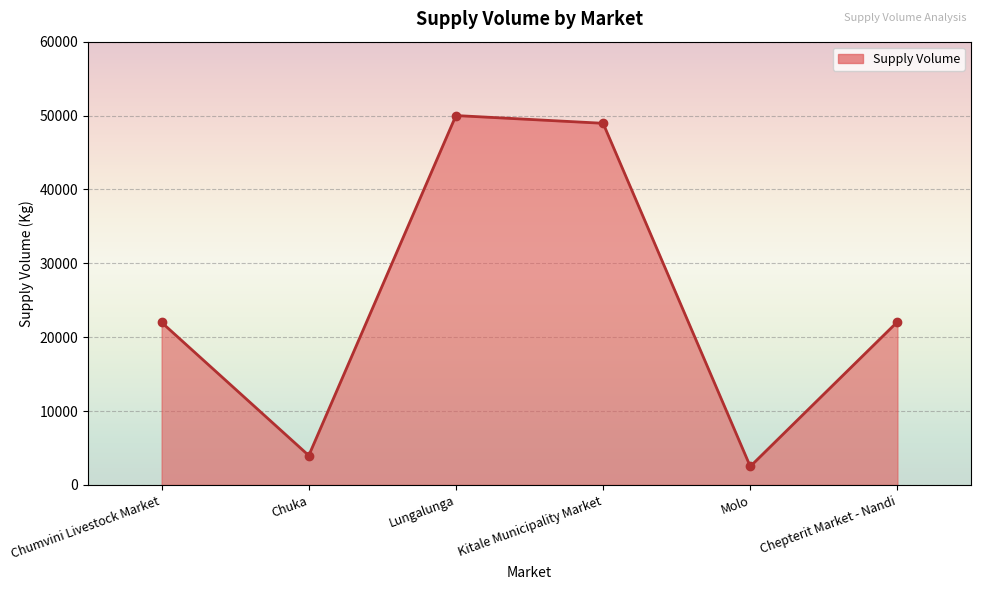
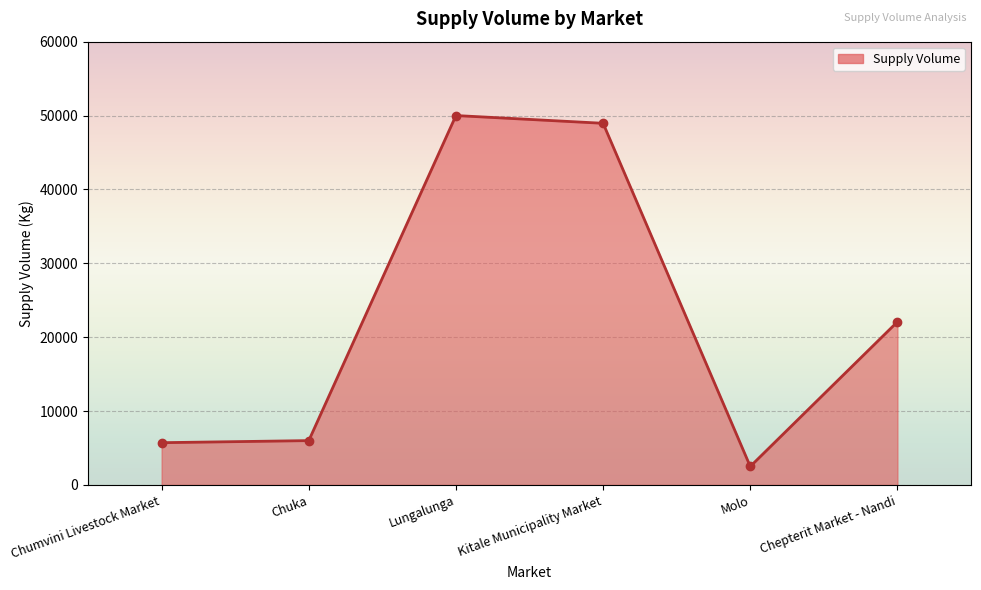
  {
-   "Chumvini Livestock Market": 22000,
-   "Chuka": 4000,
+   "Chumvini Livestock Market": 6000,
+   "Chuka": 6000,
    "Lungalunga": 50000,
    "Kitale Municipality Market": 49000,
    "Molo": 3000,
    "Chepterit Market - Nandi": 22000
  }
